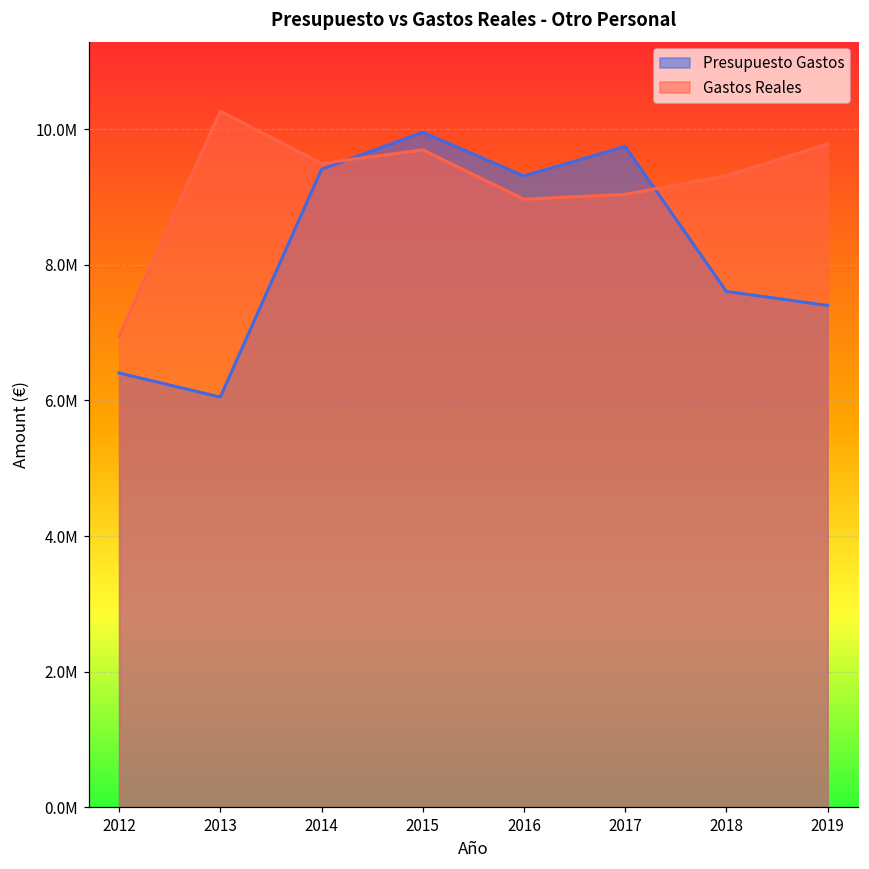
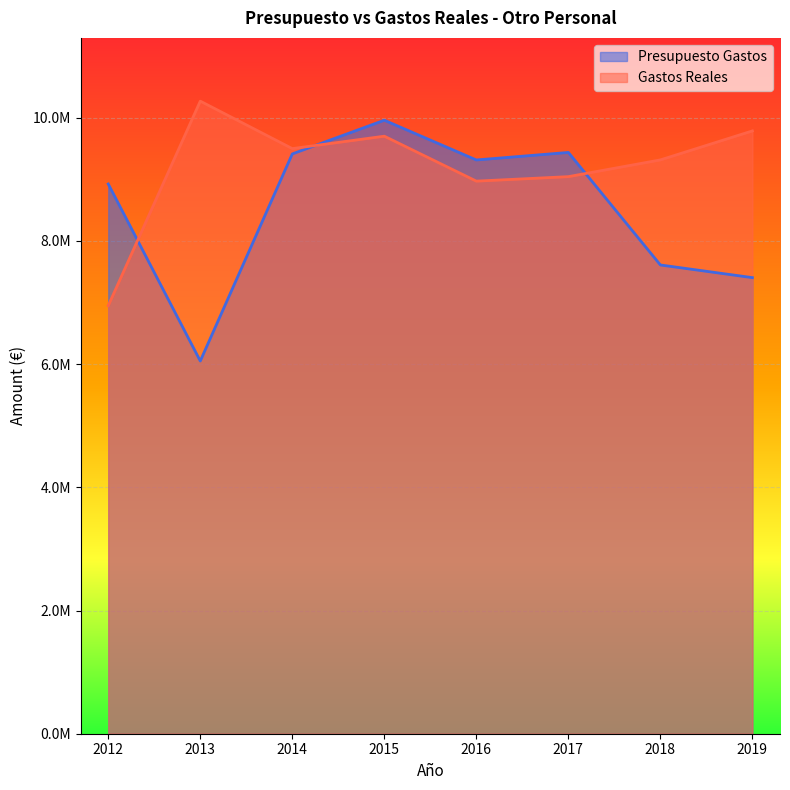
  {
    "Presupuesto Gastos": {
-     "2012": 6400000,
+     "2012": 8900000,
      "2013": 6100000,
      "2014": 9400000,
      "2015": 10000000,
      "2016": 9300000,
-     "2017": 9700000,
+     "2017": 9400000,
      "2018": 7600000,
      "2019": 7400000
    },
    "Gastos Reales": {
      "2012": 6900000,
      "2013": 10300000,
      "2014": 9500000,
      "2015": 9700000,
      "2016": 9000000,
      "2017": 9000000,
      "2018": 9300000,
      "2019": 9800000
    }
  }
